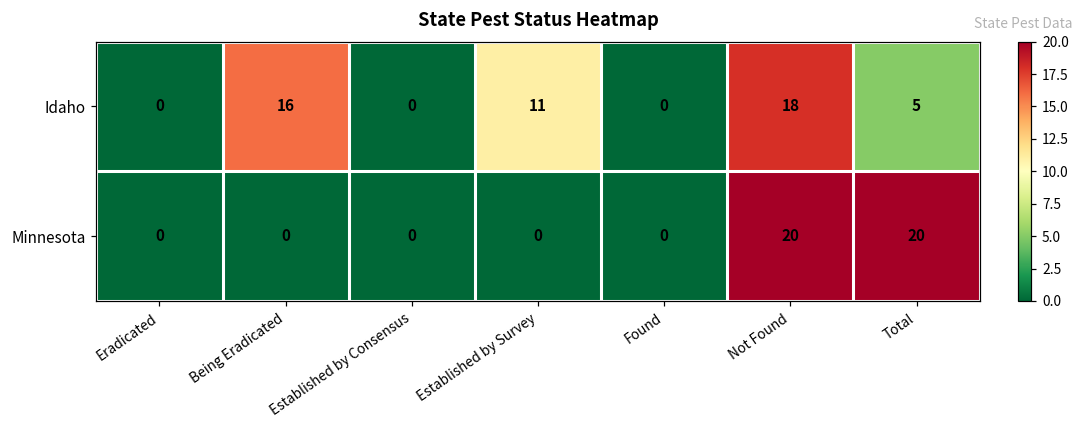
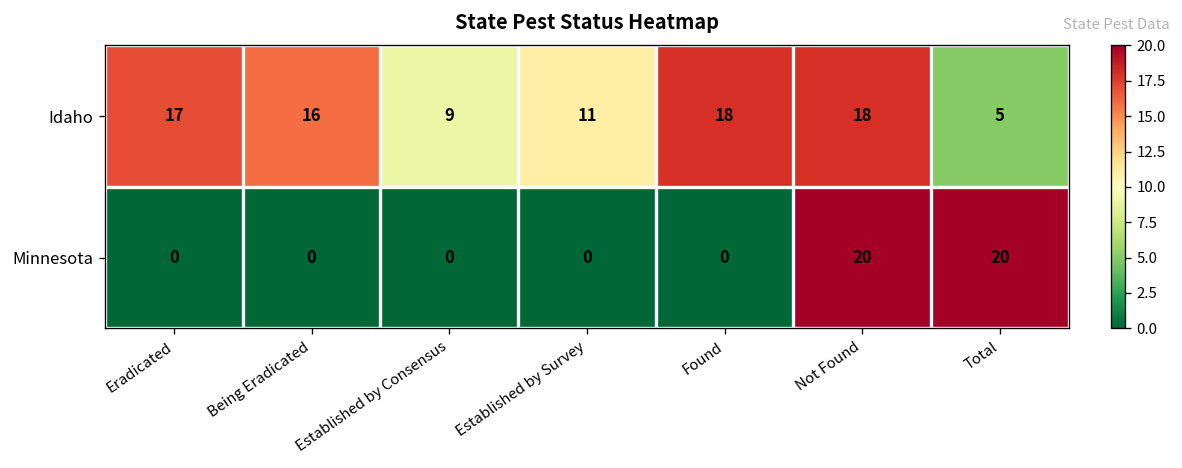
  {
    "Idaho": {
-     "Eradicated": 0,
+     "Eradicated": 17,
      "Being Eradicated": 16,
-     "Established by Consensus": 0,
+     "Established by Consensus": 9,
      "Established by Survey": 11,
-     "Found": 0,
+     "Found": 18,
      "Not Found": 18,
      "Total": 5
    },
    "Minnesota": {
      "Eradicated": 0,
      "Being Eradicated": 0,
      "Established by Consensus": 0,
      "Established by Survey": 0,
      "Found": 0,
      "Not Found": 20,
      "Total": 20
    }
  }
